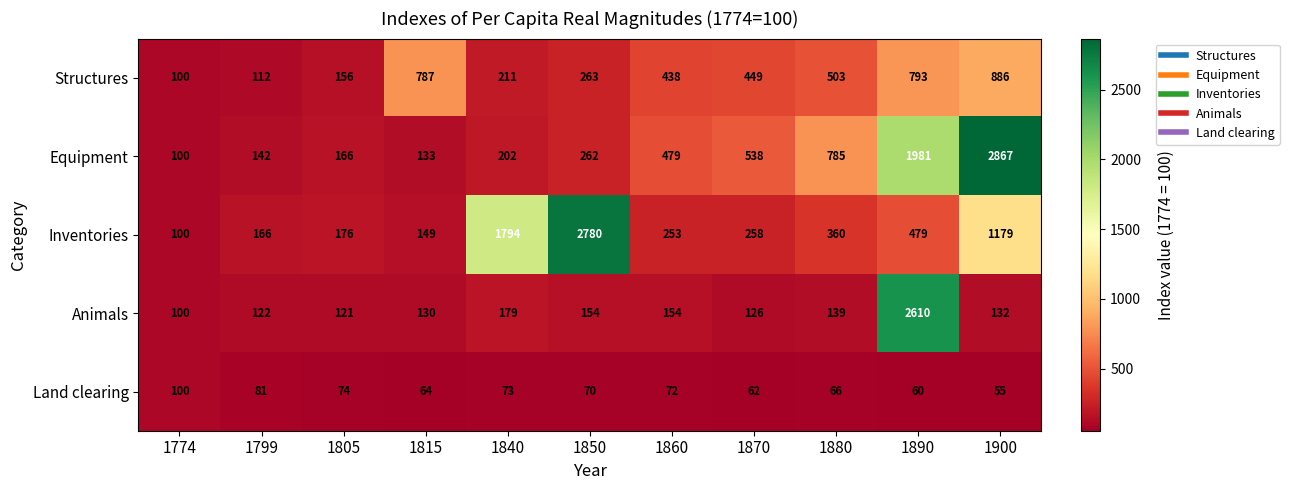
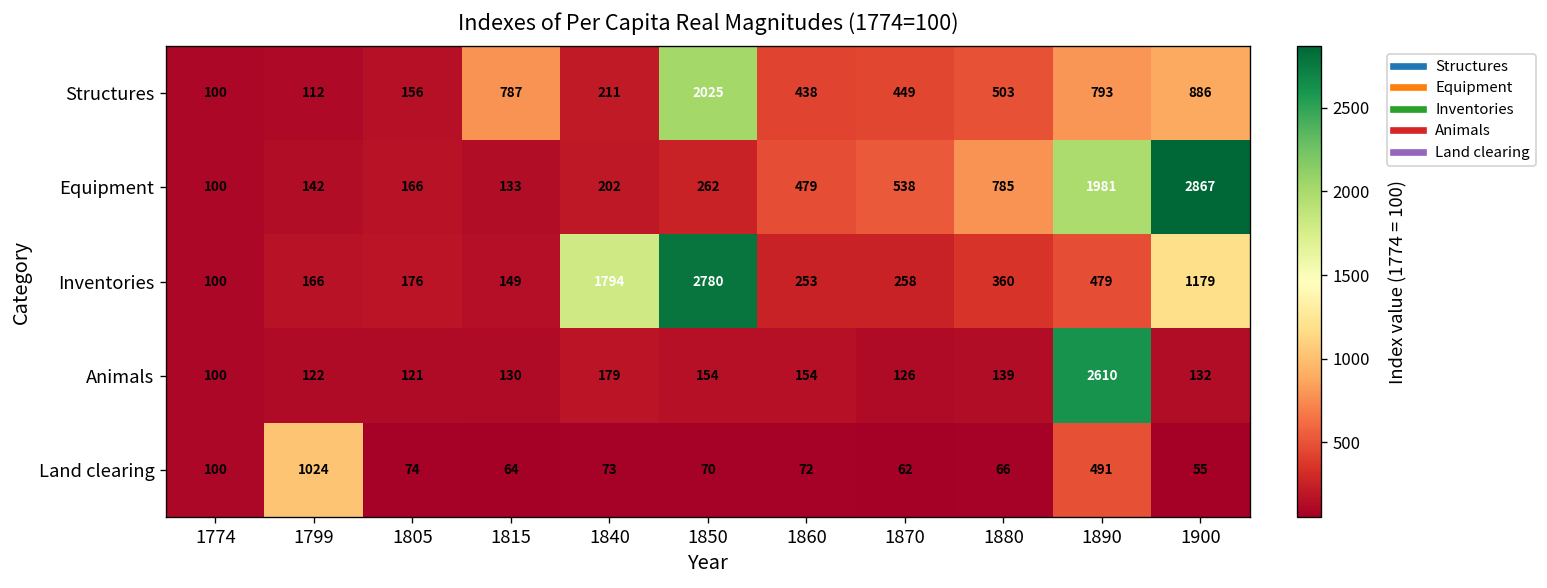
  {
    "Structures": {
      "1774": 100,
      "1799": 112,
      "1805": 156,
      "1815": 787,
      "1840": 211,
-     "1850": 263,
+     "1850": 2025,
      "1860": 438,
      "1870": 449,
      "1880": 503,
      "1890": 793,
      "1900": 886
    },
    "Equipment": {
      "1774": 100,
      "1799": 142,
      "1805": 166,
      "1815": 133,
      "1840": 202,
      "1850": 262,
      "1860": 479,
      "1870": 538,
      "1880": 785,
      "1890": 1981,
      "1900": 2867
    },
    "Inventories": {
      "1774": 100,
      "1799": 166,
      "1805": 176,
      "1815": 149,
      "1840": 1794,
      "1850": 2780,
      "1860": 253,
      "1870": 258,
      "1880": 360,
      "1890": 479,
      "1900": 1179
    },
    "Animals": {
      "1774": 100,
      "1799": 122,
      "1805": 121,
      "1815": 130,
      "1840": 179,
      "1850": 154,
      "1860": 154,
      "1870": 126,
      "1880": 139,
      "1890": 2610,
      "1900": 132
    },
    "Land clearing": {
      "1774": 100,
-     "1799": 81,
+     "1799": 1024,
      "1805": 74,
      "1815": 64,
      "1840": 73,
      "1850": 70,
      "1860": 72,
      "1870": 62,
      "1880": 66,
-     "1890": 60,
+     "1890": 491,
      "1900": 55
    }
  }
